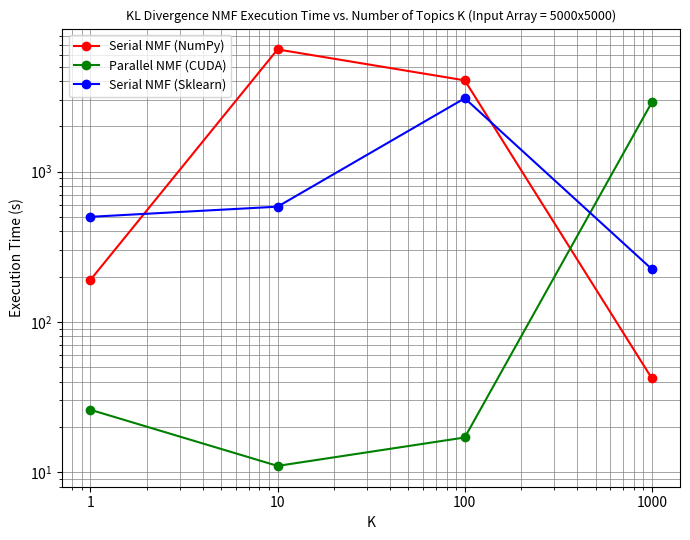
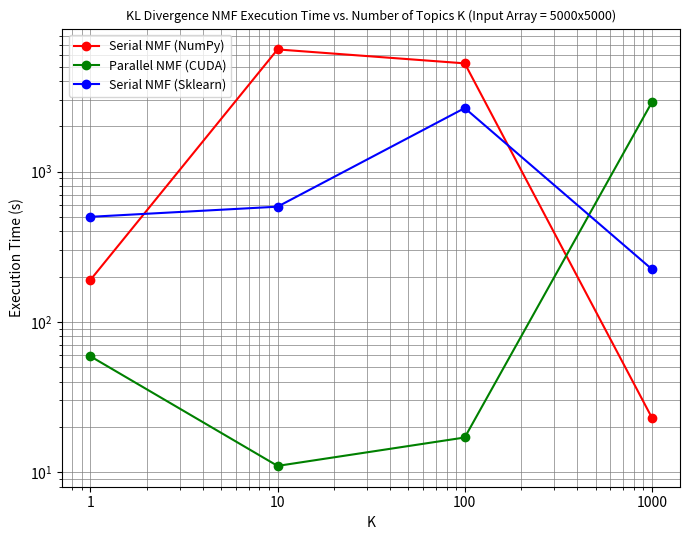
  {
    "Serial NMF (NumPy)": {
      "1": 190,
      "10": 6500,
-     "100": 4000,
-     "1000": 42
+     "100": 5300,
+     "1000": 23
    },
    "Parallel NMF (CUDA)": {
-     "1": 26,
+     "1": 59,
      "10": 11,
      "100": 17,
      "1000": 2900
    },
    "Serial NMF (Sklearn)": {
      "1": 500,
      "10": 580,
-     "100": 3100,
+     "100": 2600,
      "1000": 220
    }
  }
